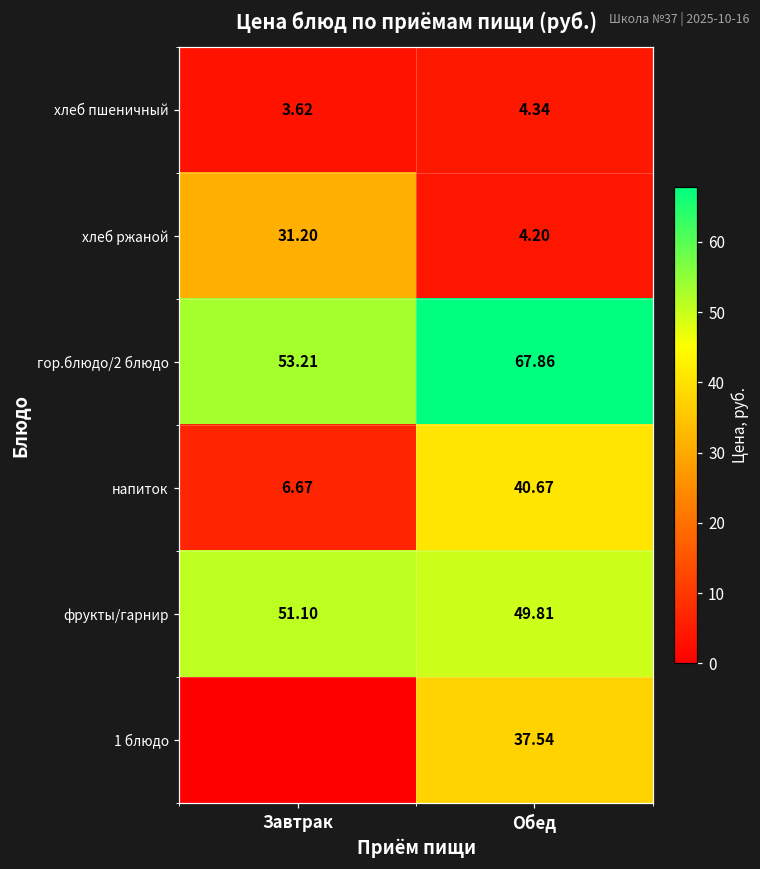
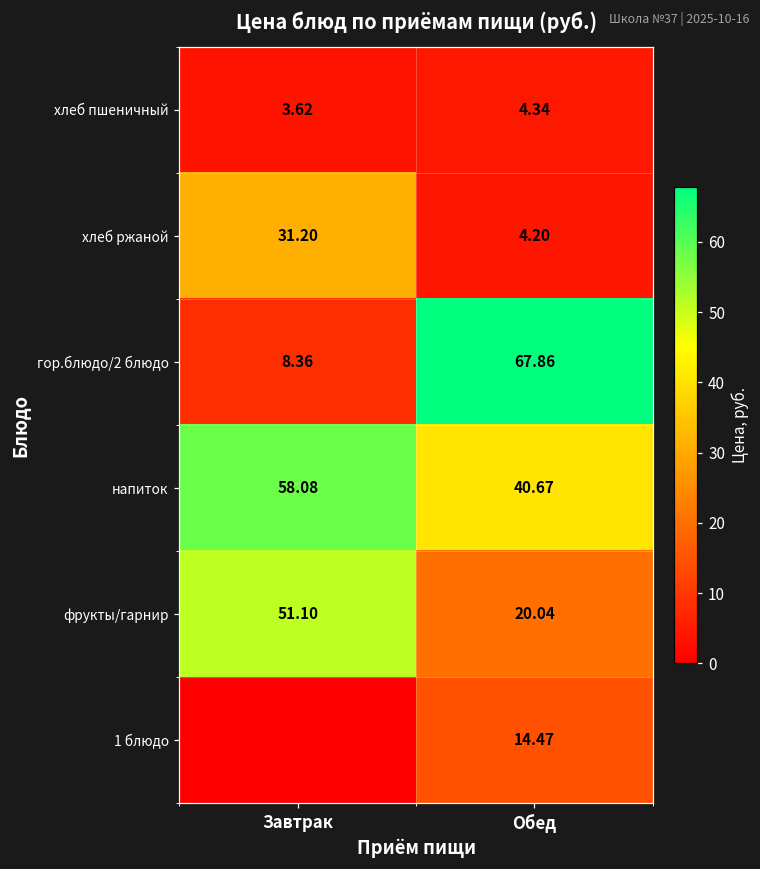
  {
    "хлеб пшеничный": {
      "Завтрак": 3.62,
      "Обед": 4.34
    },
    "хлеб ржаной": {
      "Завтрак": 31.20,
      "Обед": 4.20
    },
    "гор.блюдо/2 блюдо": {
-     "Завтрак": 53.21,
+     "Завтрак": 8.36,
      "Обед": 67.86
    },
    "напиток": {
-     "Завтрак": 6.67,
+     "Завтрак": 58.08,
      "Обед": 40.67
    },
    "фрукты/гарнир": {
      "Завтрак": 51.10,
-     "Обед": 49.81
+     "Обед": 20.04
    },
    "1 блюдо": {
-     "Обед": 37.54
+     "Обед": 14.47
    }
  }
